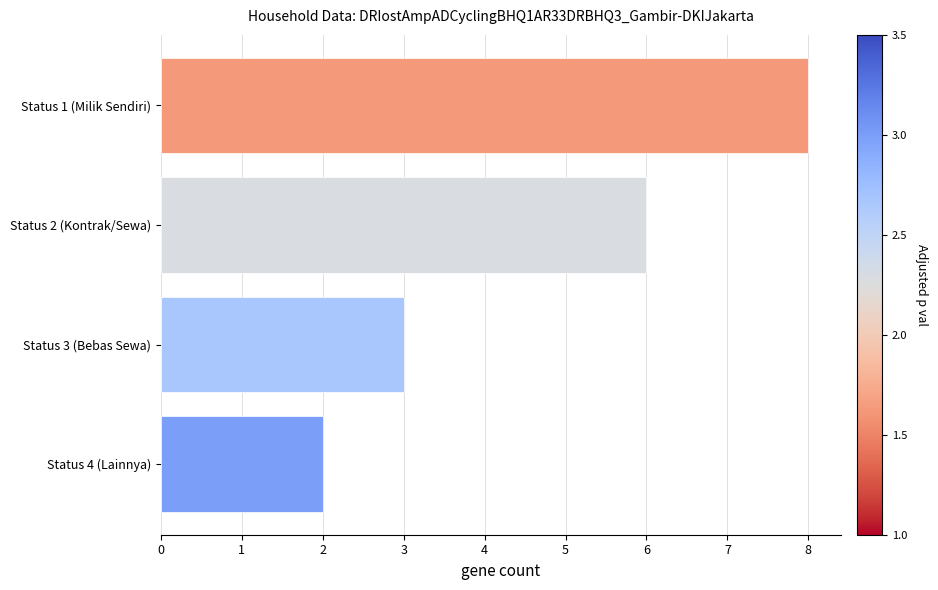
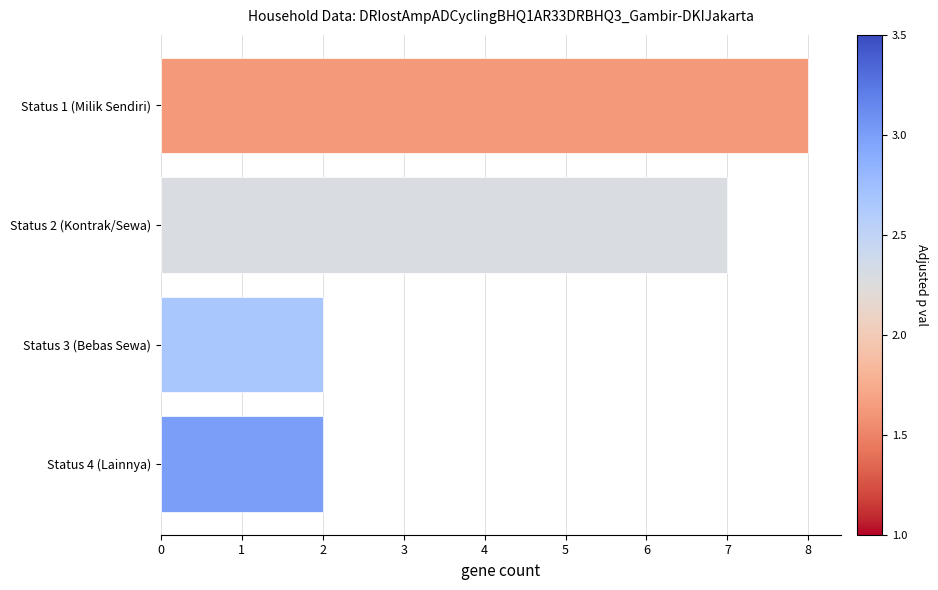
  {
    "Status 1 (Milik Sendiri)": 8,
-   "Status 2 (Kontrak/Sewa)": 6,
-   "Status 3 (Bebas Sewa)": 3,
+   "Status 2 (Kontrak/Sewa)": 7,
+   "Status 3 (Bebas Sewa)": 2,
    "Status 4 (Lainnya)": 2
  }
